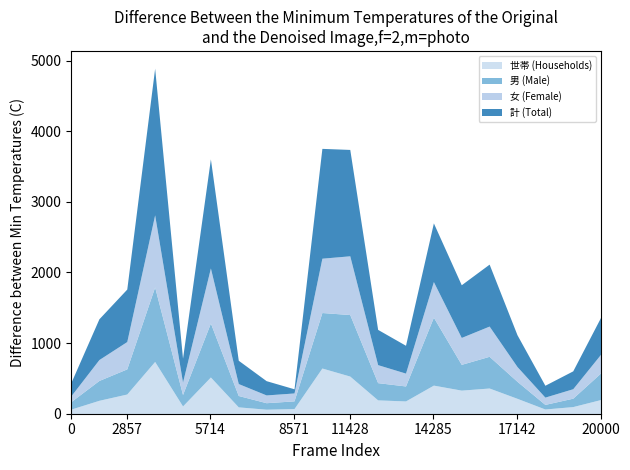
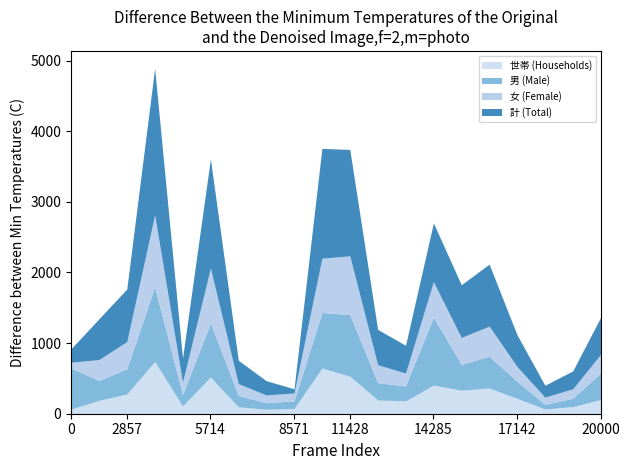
  {
    "男 (Male)": {
-     "0": 100,
+     "0": 600,
      "2857": 400,
      "5714": 800,
      "8571": 100,
      "11428": 900,
      "14285": 1000,
      "17142": 200,
      "20000": 400
    },
    "計 (Total)": {
      "0": 200,
      "2857": 700,
      "5714": 1500,
      "8571": 100,
      "11428": 1500,
      "14285": 800,
      "17142": 500,
      "20000": 500
    }
  }
